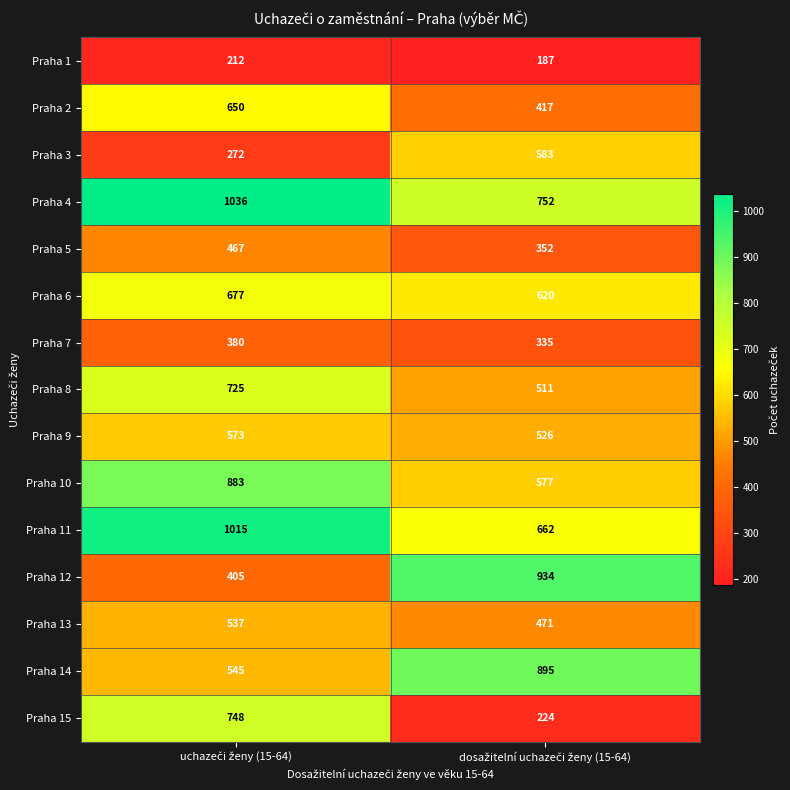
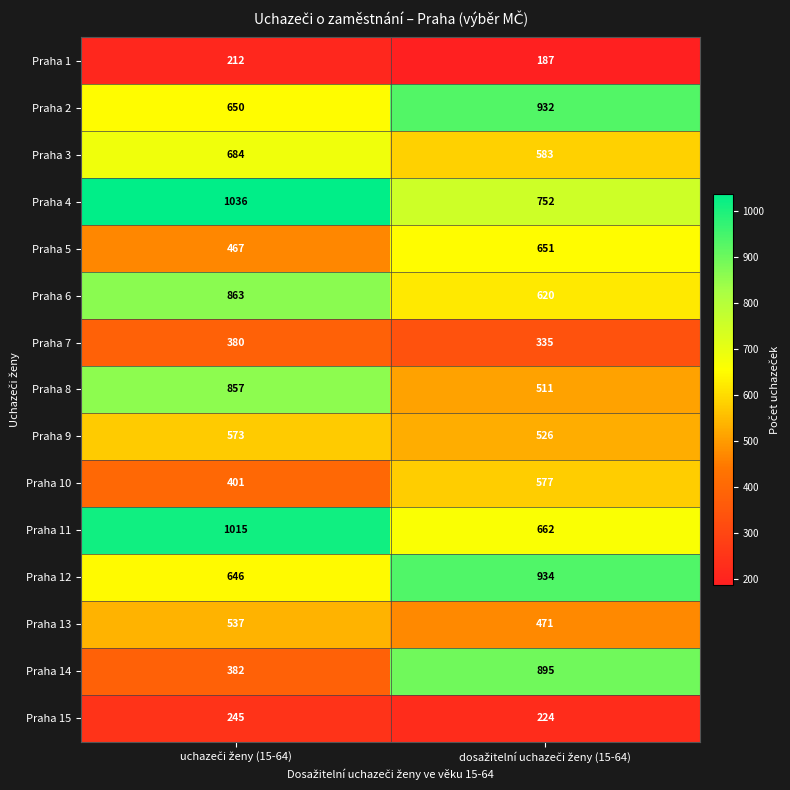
  {
    "Praha 1": {
      "uchazeči ženy (15-64)": 212,
      "dosažitelní uchazeči ženy (15-64)": 187
    },
    "Praha 2": {
      "uchazeči ženy (15-64)": 650,
-     "dosažitelní uchazeči ženy (15-64)": 417
+     "dosažitelní uchazeči ženy (15-64)": 932
    },
    "Praha 3": {
-     "uchazeči ženy (15-64)": 272,
+     "uchazeči ženy (15-64)": 684,
      "dosažitelní uchazeči ženy (15-64)": 583
    },
    "Praha 4": {
      "uchazeči ženy (15-64)": 1036,
      "dosažitelní uchazeči ženy (15-64)": 752
    },
    "Praha 5": {
      "uchazeči ženy (15-64)": 467,
-     "dosažitelní uchazeči ženy (15-64)": 352
+     "dosažitelní uchazeči ženy (15-64)": 651
    },
    "Praha 6": {
-     "uchazeči ženy (15-64)": 677,
+     "uchazeči ženy (15-64)": 863,
      "dosažitelní uchazeči ženy (15-64)": 620
    },
    "Praha 7": {
      "uchazeči ženy (15-64)": 380,
      "dosažitelní uchazeči ženy (15-64)": 335
    },
    "Praha 8": {
-     "uchazeči ženy (15-64)": 725,
+     "uchazeči ženy (15-64)": 857,
      "dosažitelní uchazeči ženy (15-64)": 511
    },
    "Praha 9": {
      "uchazeči ženy (15-64)": 573,
      "dosažitelní uchazeči ženy (15-64)": 526
    },
    "Praha 10": {
-     "uchazeči ženy (15-64)": 883,
+     "uchazeči ženy (15-64)": 401,
      "dosažitelní uchazeči ženy (15-64)": 577
    },
    "Praha 11": {
      "uchazeči ženy (15-64)": 1015,
      "dosažitelní uchazeči ženy (15-64)": 662
    },
    "Praha 12": {
-     "uchazeči ženy (15-64)": 405,
+     "uchazeči ženy (15-64)": 646,
      "dosažitelní uchazeči ženy (15-64)": 934
    },
    "Praha 13": {
      "uchazeči ženy (15-64)": 537,
      "dosažitelní uchazeči ženy (15-64)": 471
    },
    "Praha 14": {
-     "uchazeči ženy (15-64)": 545,
+     "uchazeči ženy (15-64)": 382,
      "dosažitelní uchazeči ženy (15-64)": 895
    },
    "Praha 15": {
-     "uchazeči ženy (15-64)": 748,
+     "uchazeči ženy (15-64)": 245,
      "dosažitelní uchazeči ženy (15-64)": 224
    }
  }
